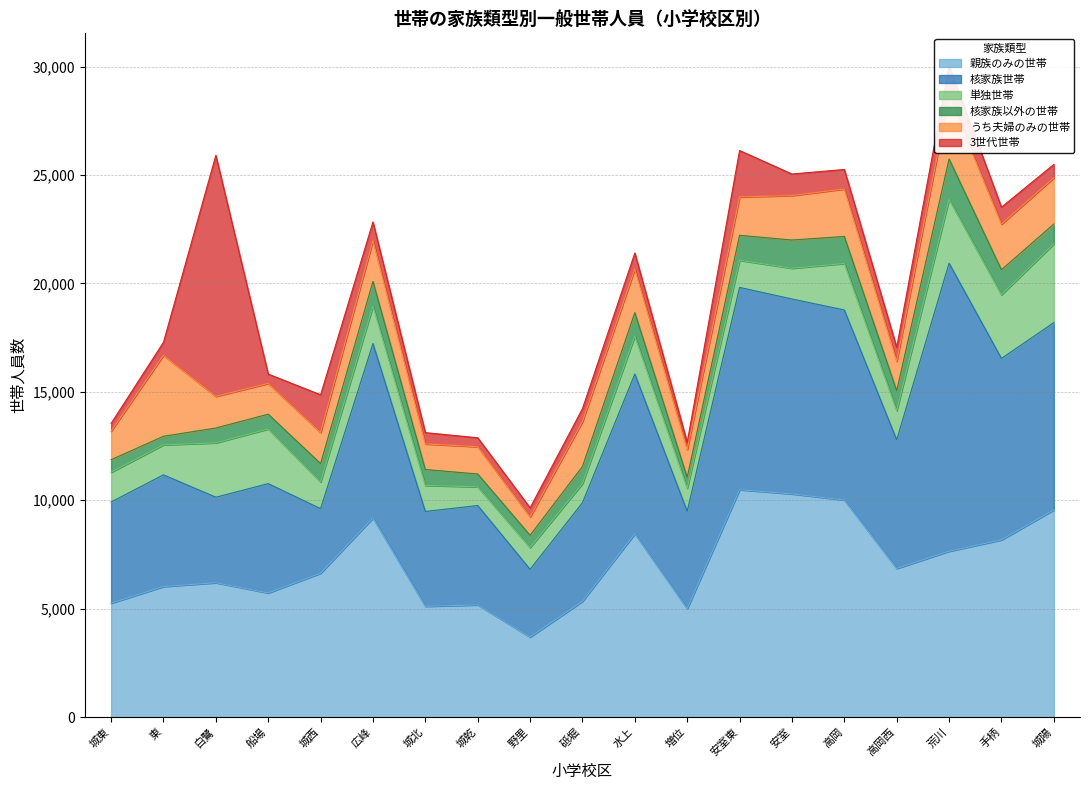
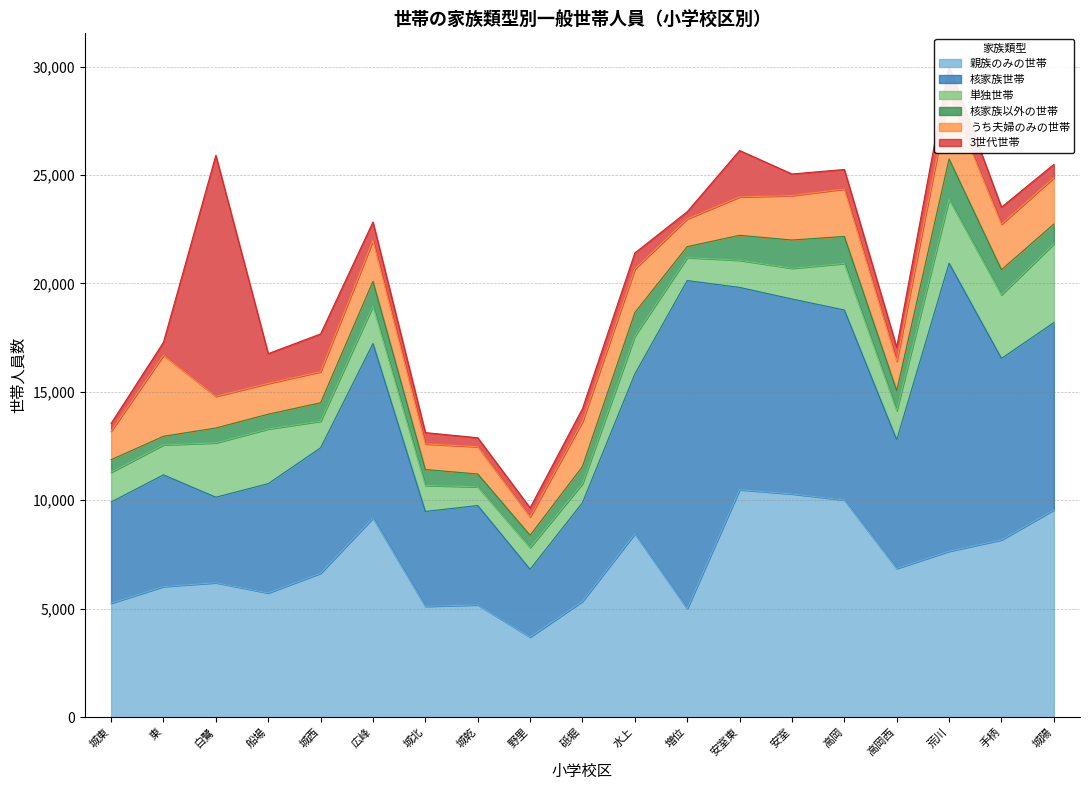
  {
    "親族のみの世帯": {
      "城東": "5,200",
      "東": "6,000",
      "白鷺": "6,200",
      "船場": "5,700",
      "城西": "6,600",
      "広峰": "9,200",
      "城北": "5,100",
      "城乾": "5,200",
      "野里": "3,700",
      "砥堀": "5,300",
      "水上": "8,500",
      "増位": "5,000",
      "安室東": "10,500",
      "安室": "10,300",
      "高岡": "10,000",
      "高岡西": "6,900",
      "荒川": "7,600",
      "手柄": "8,200",
      "城陽": "9,600"
    },
    "核家族世帯": {
      "城東": "4,700",
      "東": "5,200",
      "白鷺": "3,900",
      "船場": "5,000",
-     "城西": "3,000",
+     "城西": "5,800",
      "広峰": "8,000",
      "城北": "4,400",
      "城乾": "4,600",
      "野里": "3,100",
      "砥堀": "4,500",
      "水上": "7,400",
-     "増位": "4,500",
+     "増位": "15,100",
      "安室東": "9,300",
      "安室": "9,000",
      "高岡": "8,800",
      "高岡西": "5,900",
      "荒川": "13,300",
      "手柄": "8,400",
      "城陽": "8,600"
    },
    "単独世帯": {
      "城東": "1,400",
      "東": "1,400",
      "白鷺": "2,500",
      "船場": "2,500",
      "城西": "1,200",
      "広峰": "1,700",
      "城北": "1,200",
      "城乾": "900",
      "野里": "1,000",
      "砥堀": "900",
      "水上": "1,800",
      "増位": "1,100",
      "安室東": "1,300",
      "安室": "1,400",
      "高岡": "2,100",
      "高岡西": "1,300",
      "荒川": "2,900",
      "手柄": "2,900",
      "城陽": "3,600"
    },
    "核家族以外の世帯": {
      "城東": "600",
      "東": "400",
      "白鷺": "700",
      "船場": "700",
      "城西": "800",
      "広峰": "1,100",
      "城北": "700",
      "城乾": "600",
      "野里": "600",
      "砥堀": "800",
      "水上": "1,100",
      "増位": "500",
      "安室東": "1,200",
      "安室": "1,300",
      "高岡": "1,200",
      "高岡西": "900",
      "荒川": "1,900",
      "手柄": "1,200",
      "城陽": "900"
    },
    "うち夫婦のみの世帯": {
      "城東": "1,300",
      "東": "3,700",
      "白鷺": "1,500",
      "船場": "1,400",
      "城西": "1,400",
      "広峰": "1,900",
      "城北": "1,200",
      "城乾": "1,300",
      "野里": "800",
      "砥堀": "2,100",
      "水上": "2,000",
      "増位": "1,300",
      "安室東": "1,800",
      "安室": "2,100",
      "高岡": "2,200",
      "高岡西": "1,400",
      "手柄": "2,100",
      "城陽": "2,100"
    },
    "3世代世帯": {
      "城東": "400",
      "東": "600",
      "白鷺": "11,100",
-     "船場": "400",
+     "船場": "1,400",
      "城西": "1,700",
      "広峰": "900",
      "城北": "500",
      "城乾": "400",
      "野里": "400",
      "砥堀": "600",
      "水上": "700",
      "増位": "300",
      "安室東": "2,100",
      "安室": "1,000",
      "高岡": "900",
      "高岡西": "600",
      "手柄": "800",
      "城陽": "600"
    }
  }
